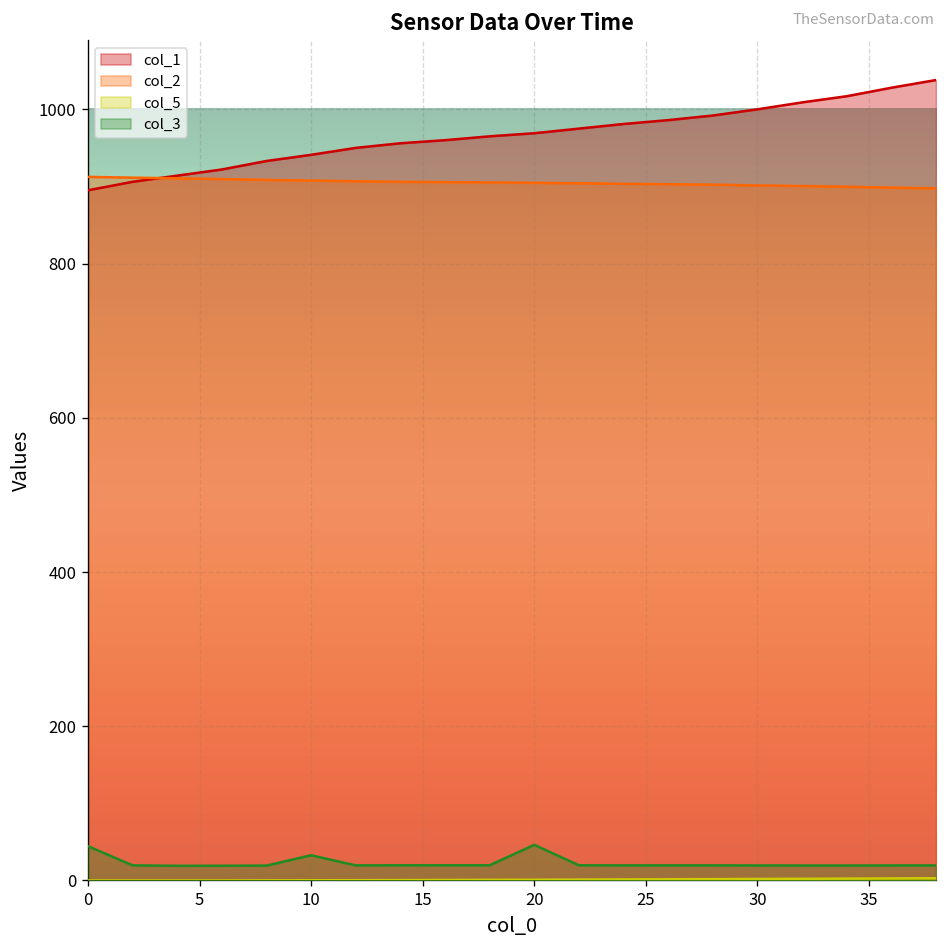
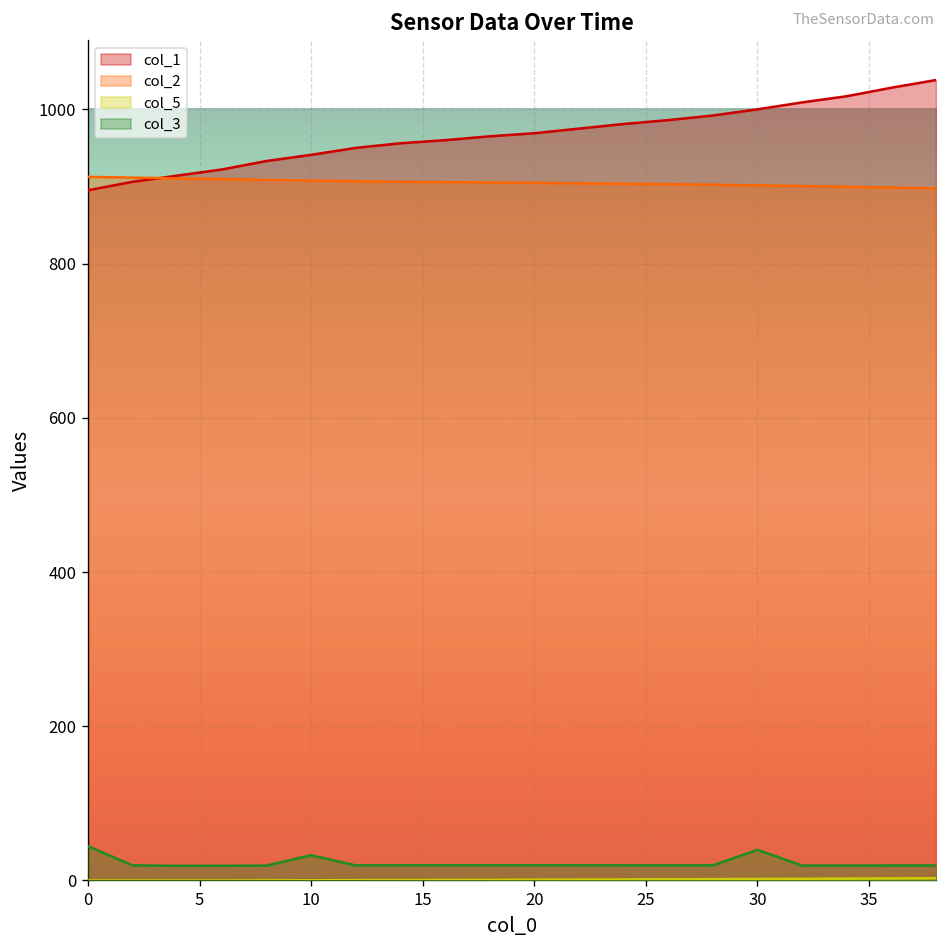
  {
    "col_5": {
      "0": 0,
      "10": 0,
      "20": 0,
      "30": 0
    },
    "col_3": {
      "0": 40,
      "10": 30,
-     "20": 50,
-     "30": 20
+     "20": 20,
+     "30": 40
    }
  }
